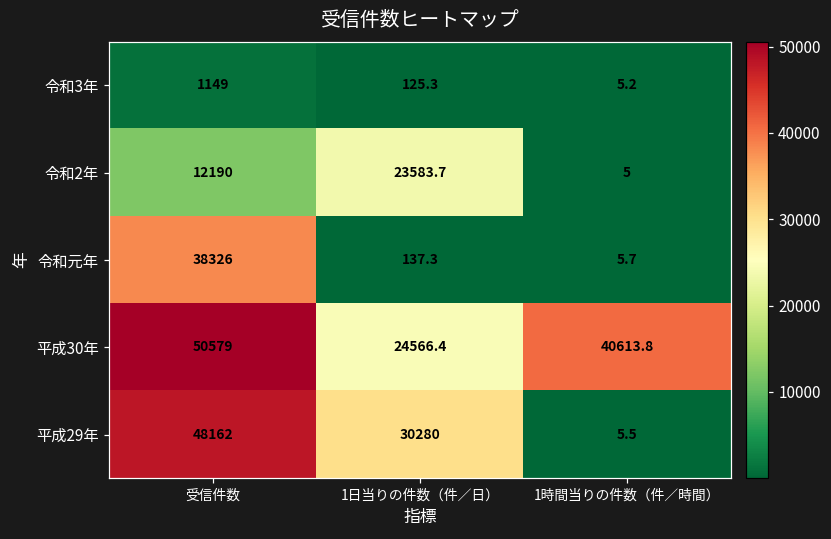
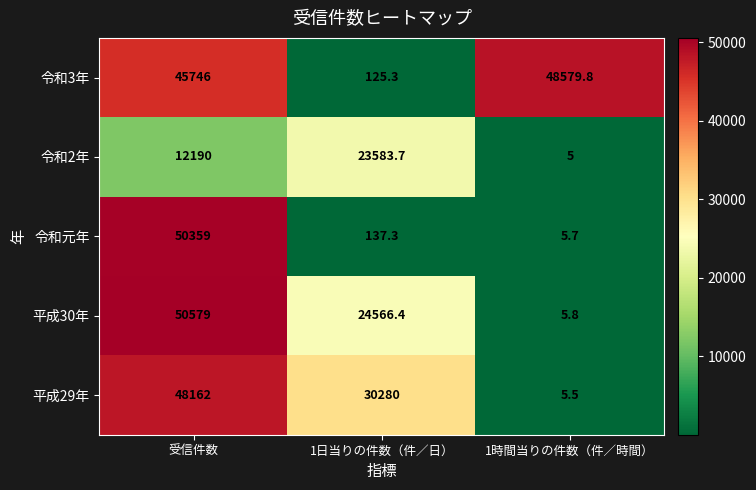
  {
    "令和3年": {
-     "受信件数": 1149,
+     "受信件数": 45746,
      "1日当りの件数（件／日）": 125.3,
-     "1時間当りの件数（件／時間）": 5.2
+     "1時間当りの件数（件／時間）": 48579.8
    },
    "令和2年": {
      "受信件数": 12190,
      "1日当りの件数（件／日）": 23583.7,
      "1時間当りの件数（件／時間）": 5
    },
    "令和元年": {
-     "受信件数": 38326,
+     "受信件数": 50359,
      "1日当りの件数（件／日）": 137.3,
      "1時間当りの件数（件／時間）": 5.7
    },
    "平成30年": {
      "受信件数": 50579,
      "1日当りの件数（件／日）": 24566.4,
-     "1時間当りの件数（件／時間）": 40613.8
+     "1時間当りの件数（件／時間）": 5.8
    },
    "平成29年": {
      "受信件数": 48162,
      "1日当りの件数（件／日）": 30280,
      "1時間当りの件数（件／時間）": 5.5
    }
  }
